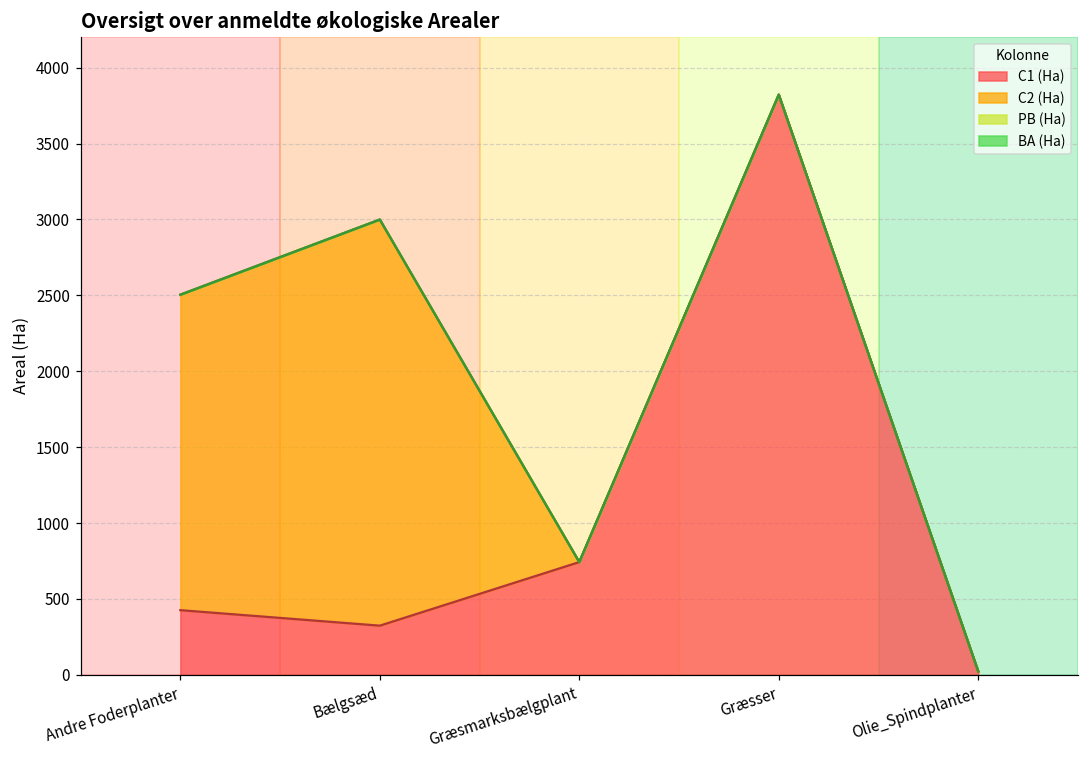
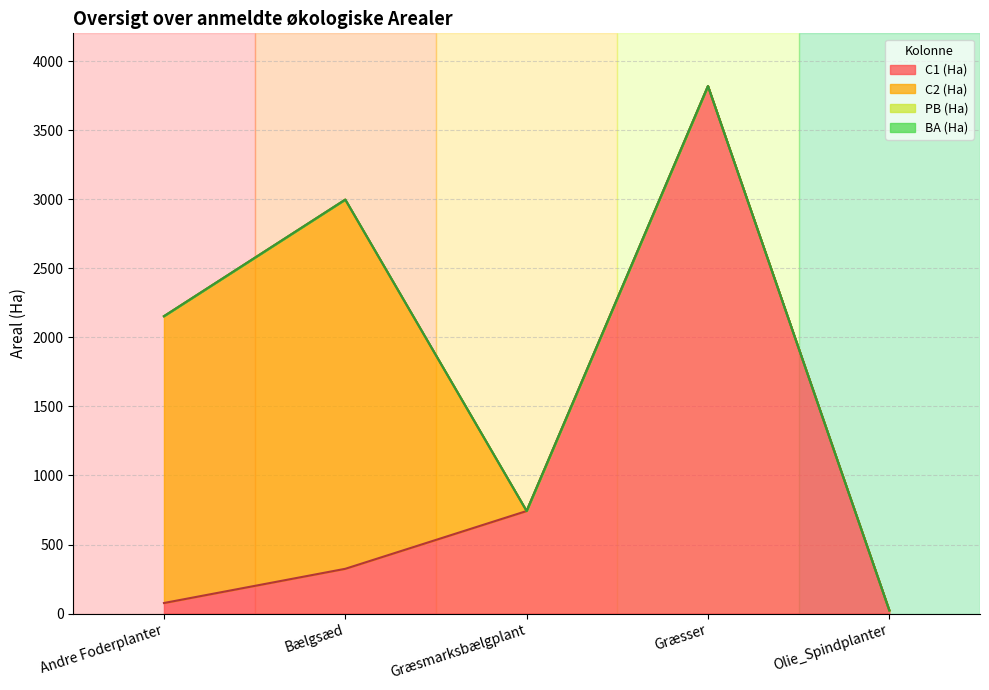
  {
    "C1 (Ha)": {
-     "Andre Foderplanter": 430,
+     "Andre Foderplanter": 80,
      "Bælgsæd": 320
    }
  }
